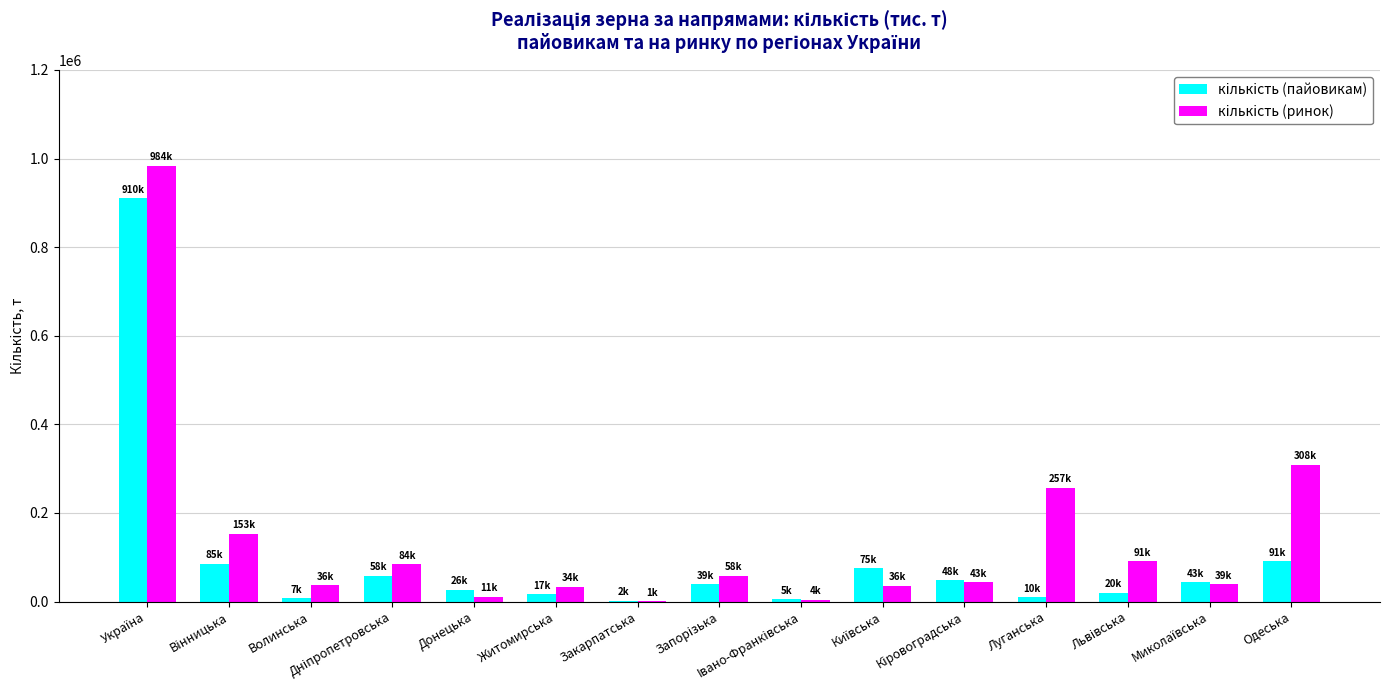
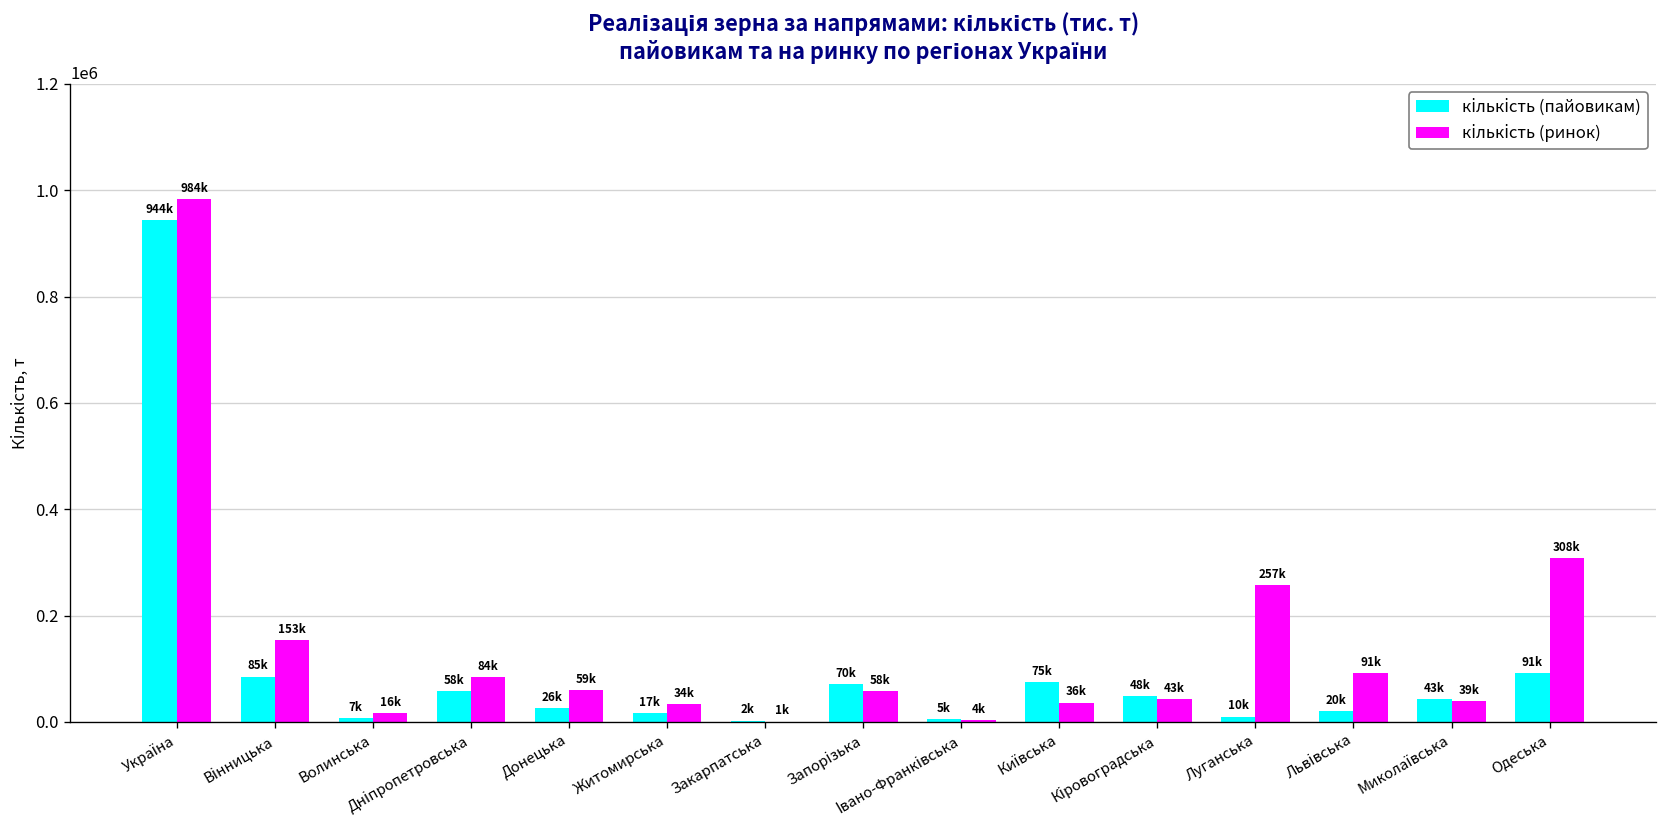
  {
    "кількість (пайовикам)": {
-     "Україна": "910k",
+     "Україна": "944k",
      "Вінницька": "85k",
      "Волинська": "7k",
      "Дніпропетровська": "58k",
      "Донецька": "26k",
      "Житомирська": "17k",
      "Закарпатська": "2k",
-     "Запорізька": "39k",
+     "Запорізька": "70k",
      "Івано-Франківська": "5k",
      "Київська": "75k",
      "Кіровоградська": "48k",
      "Луганська": "10k",
      "Львівська": "20k",
      "Миколаївська": "43k",
      "Одеська": "91k"
    },
    "кількість (ринок)": {
      "Україна": "984k",
      "Вінницька": "153k",
-     "Волинська": "36k",
+     "Волинська": "16k",
      "Дніпропетровська": "84k",
-     "Донецька": "11k",
+     "Донецька": "59k",
      "Житомирська": "34k",
      "Закарпатська": "1k",
      "Запорізька": "58k",
      "Івано-Франківська": "4k",
      "Київська": "36k",
      "Кіровоградська": "43k",
      "Луганська": "257k",
      "Львівська": "91k",
      "Миколаївська": "39k",
      "Одеська": "308k"
    }
  }
